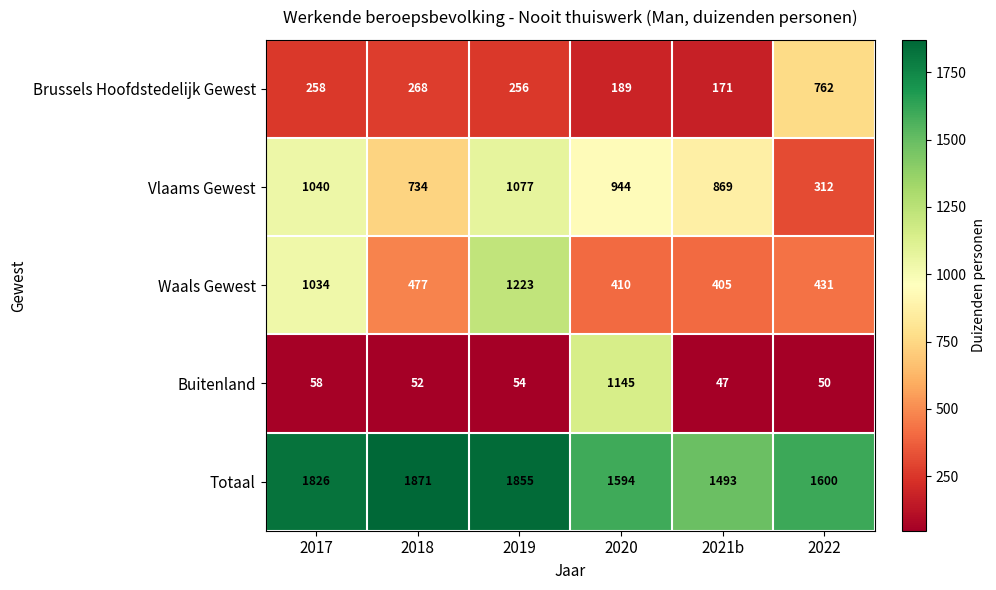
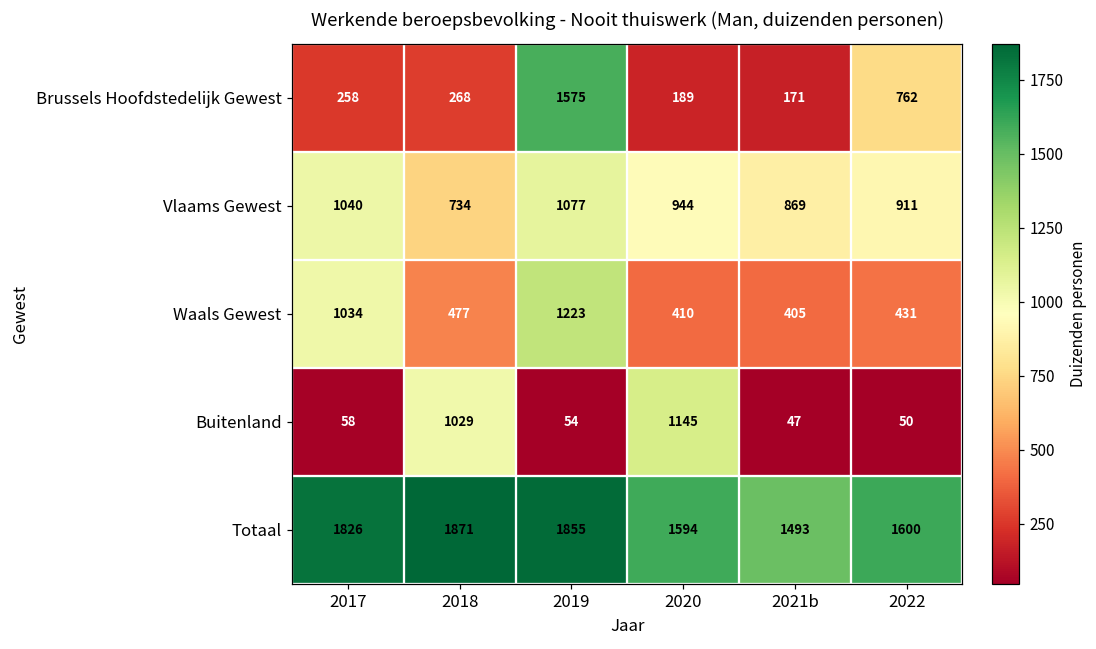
  {
    "Brussels Hoofdstedelijk Gewest": {
      "2017": 258,
      "2018": 268,
-     "2019": 256,
+     "2019": 1575,
      "2020": 189,
      "2021b": 171,
      "2022": 762
    },
    "Vlaams Gewest": {
      "2017": 1040,
      "2018": 734,
      "2019": 1077,
      "2020": 944,
      "2021b": 869,
-     "2022": 312
+     "2022": 911
    },
    "Waals Gewest": {
      "2017": 1034,
      "2018": 477,
      "2019": 1223,
      "2020": 410,
      "2021b": 405,
      "2022": 431
    },
    "Buitenland": {
      "2017": 58,
-     "2018": 52,
+     "2018": 1029,
      "2019": 54,
      "2020": 1145,
      "2021b": 47,
      "2022": 50
    },
    "Totaal": {
      "2017": 1826,
      "2018": 1871,
      "2019": 1855,
      "2020": 1594,
      "2021b": 1493,
      "2022": 1600
    }
  }
